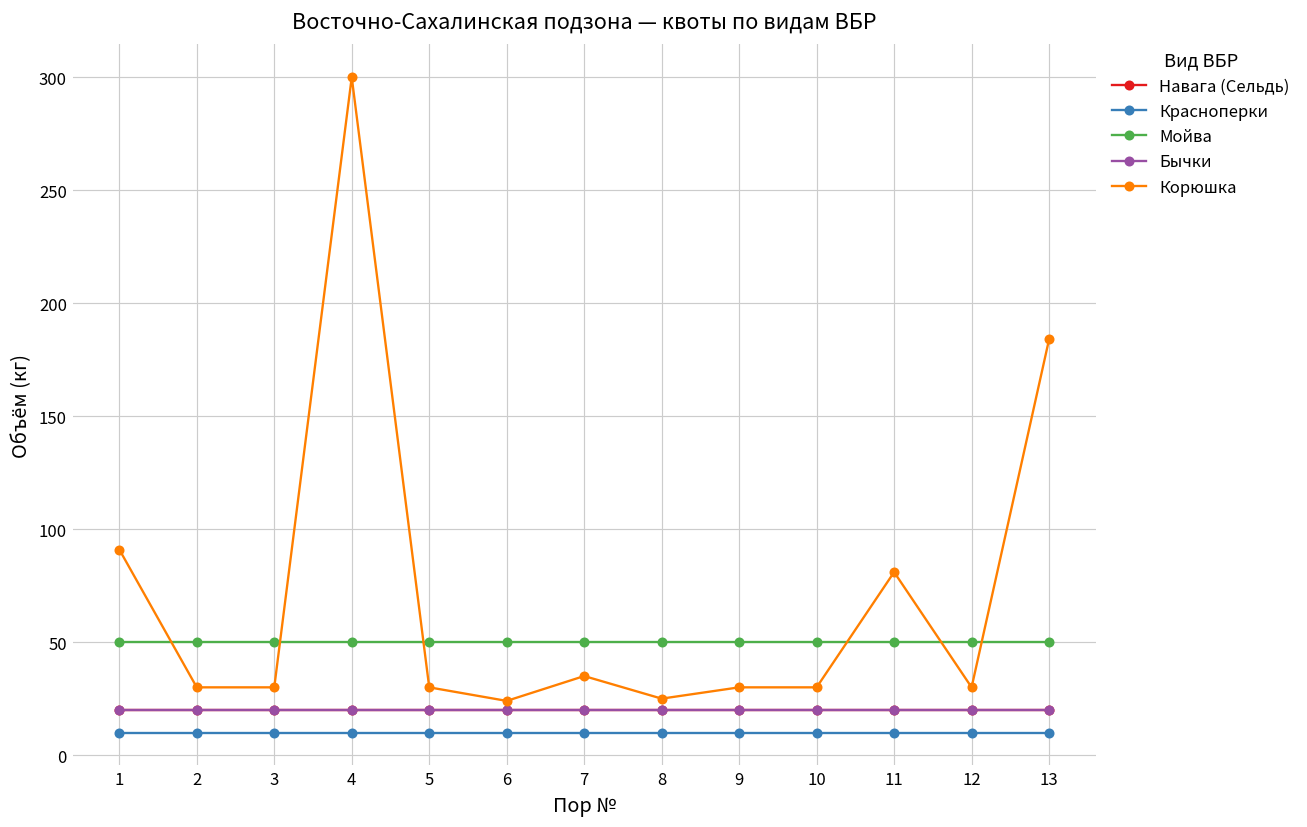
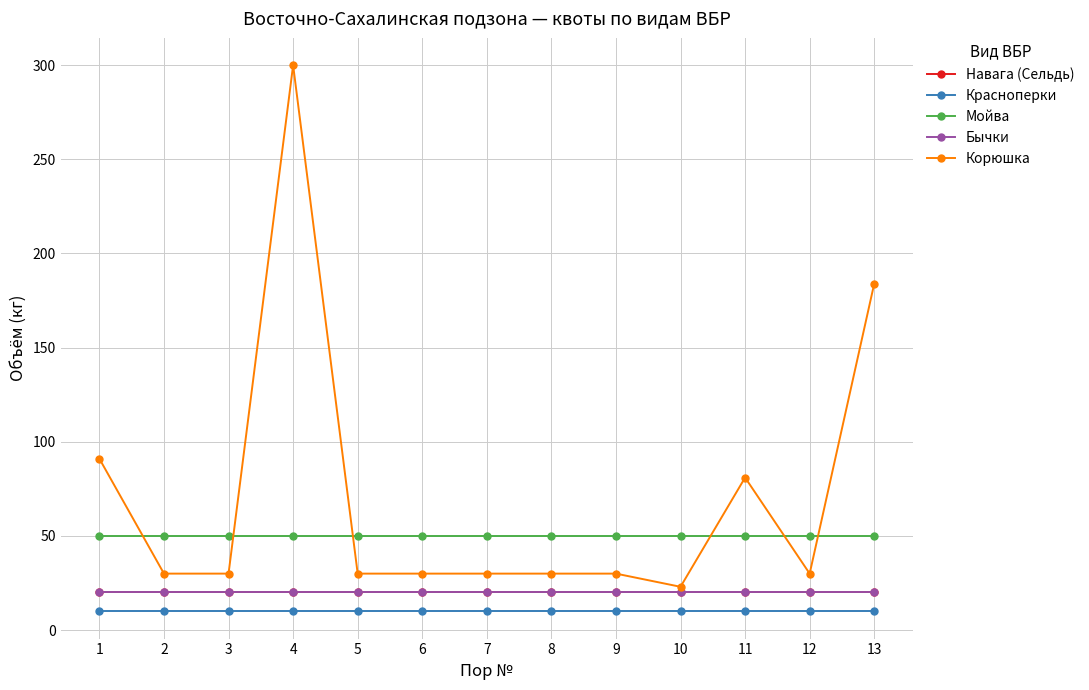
  {
    "Бычки": {
      "1": 20,
      "2": 20,
      "3": 20,
      "4": 20,
      "5": 20,
      "6": 20,
      "7": 20,
      "8": 20,
      "9": 20,
      "10": 20,
      "11": 20,
      "12": 20,
      "13": 20
    },
    "Красноперки": {
      "1": 10,
      "2": 10,
      "3": 10,
      "4": 10,
      "5": 10,
      "6": 10,
      "7": 10,
      "8": 10,
      "9": 10,
      "10": 10,
      "11": 10,
      "12": 10,
      "13": 10
    },
    "Мойва": {
      "1": 50,
      "2": 50,
      "3": 50,
      "4": 50,
      "5": 50,
      "6": 50,
      "7": 50,
      "8": 50,
      "9": 50,
      "10": 50,
      "11": 50,
      "12": 50,
      "13": 50
    },
    "Корюшка": {
      "1": 91,
      "2": 30,
      "3": 30,
      "4": 300,
      "5": 30,
-     "6": 24,
-     "7": 35,
-     "8": 25,
+     "6": 30,
+     "7": 30,
+     "8": 30,
      "9": 30,
-     "10": 30,
+     "10": 23,
      "11": 81,
      "12": 30,
      "13": 184
    }
  }
